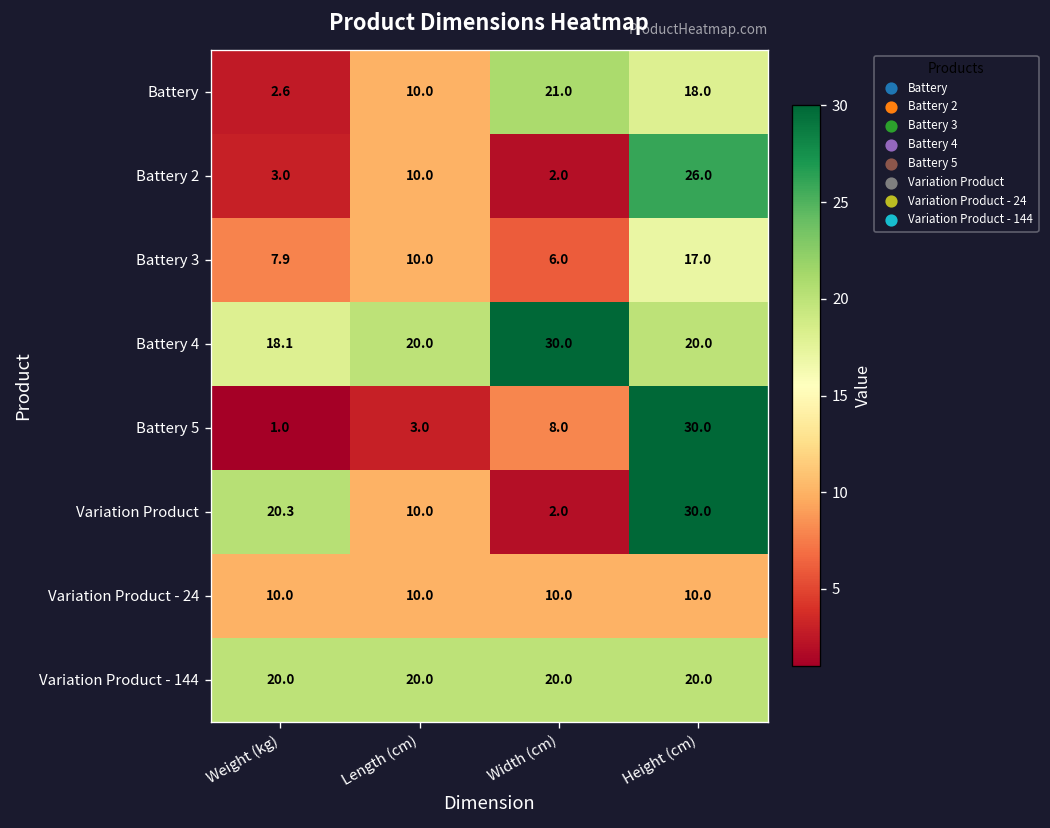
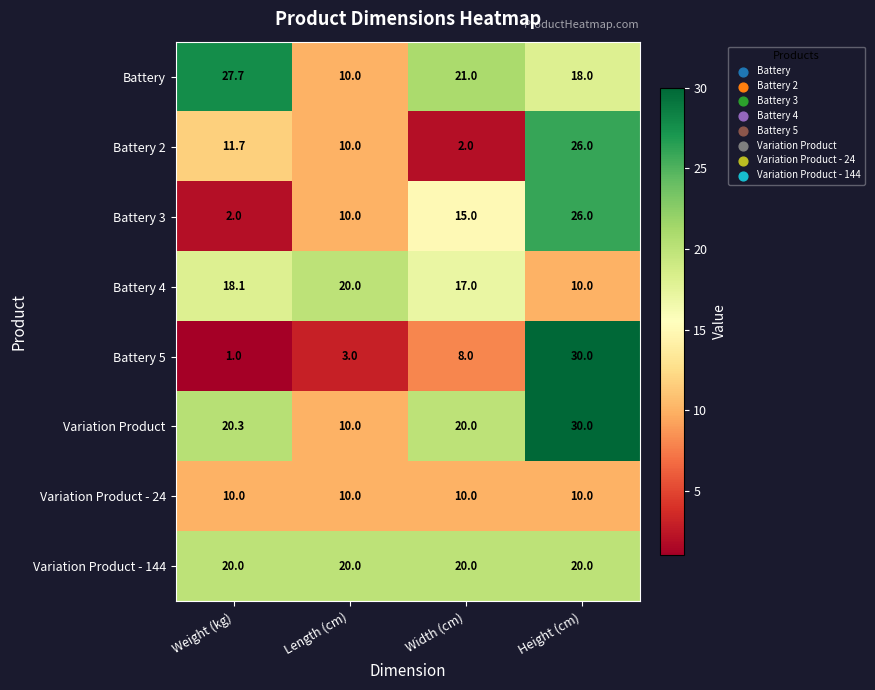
  {
    "Battery": {
-     "Weight (kg)": 2.6,
+     "Weight (kg)": 27.7,
      "Length (cm)": 10.0,
      "Width (cm)": 21.0,
      "Height (cm)": 18.0
    },
    "Battery 2": {
-     "Weight (kg)": 3.0,
+     "Weight (kg)": 11.7,
      "Length (cm)": 10.0,
      "Width (cm)": 2.0,
      "Height (cm)": 26.0
    },
    "Battery 3": {
-     "Weight (kg)": 7.9,
+     "Weight (kg)": 2.0,
      "Length (cm)": 10.0,
-     "Width (cm)": 6.0,
-     "Height (cm)": 17.0
+     "Width (cm)": 15.0,
+     "Height (cm)": 26.0
    },
    "Battery 4": {
      "Weight (kg)": 18.1,
      "Length (cm)": 20.0,
-     "Width (cm)": 30.0,
-     "Height (cm)": 20.0
+     "Width (cm)": 17.0,
+     "Height (cm)": 10.0
    },
    "Battery 5": {
      "Weight (kg)": 1.0,
      "Length (cm)": 3.0,
      "Width (cm)": 8.0,
      "Height (cm)": 30.0
    },
    "Variation Product": {
      "Weight (kg)": 20.3,
      "Length (cm)": 10.0,
-     "Width (cm)": 2.0,
+     "Width (cm)": 20.0,
      "Height (cm)": 30.0
    },
    "Variation Product - 24": {
      "Weight (kg)": 10.0,
      "Length (cm)": 10.0,
      "Width (cm)": 10.0,
      "Height (cm)": 10.0
    },
    "Variation Product - 144": {
      "Weight (kg)": 20.0,
      "Length (cm)": 20.0,
      "Width (cm)": 20.0,
      "Height (cm)": 20.0
    }
  }
